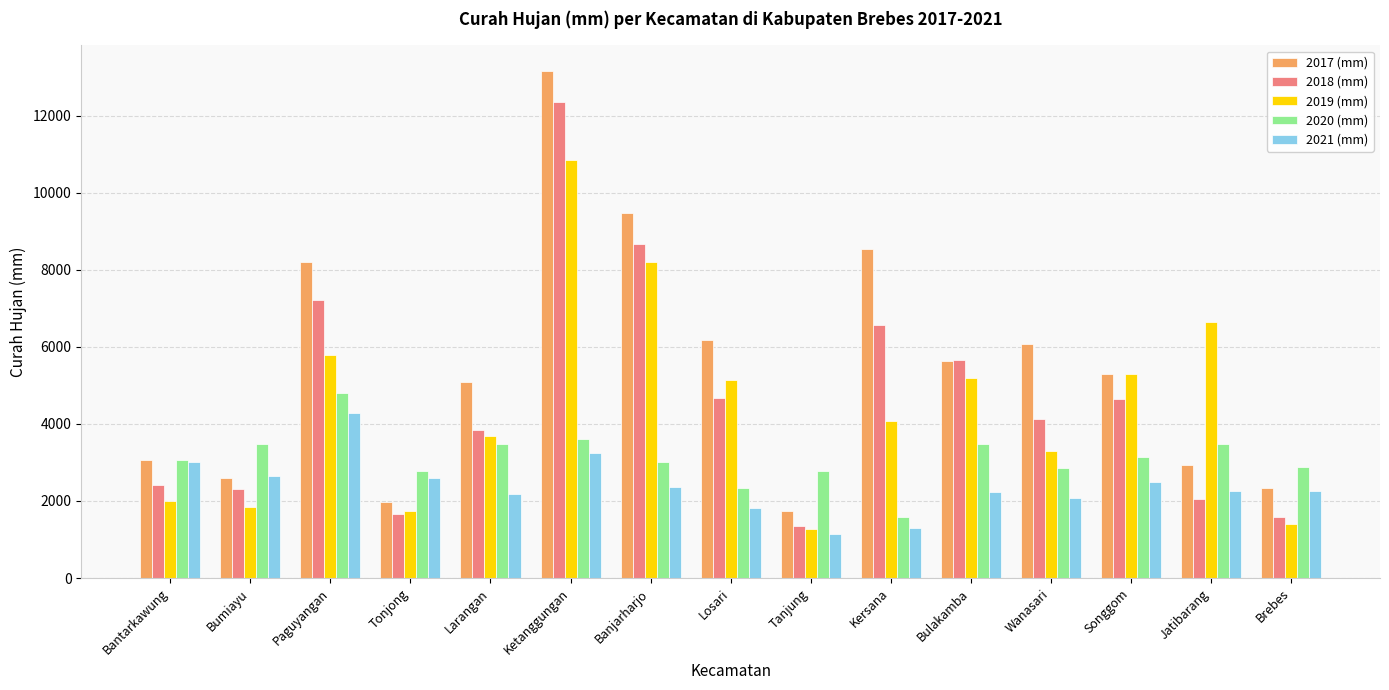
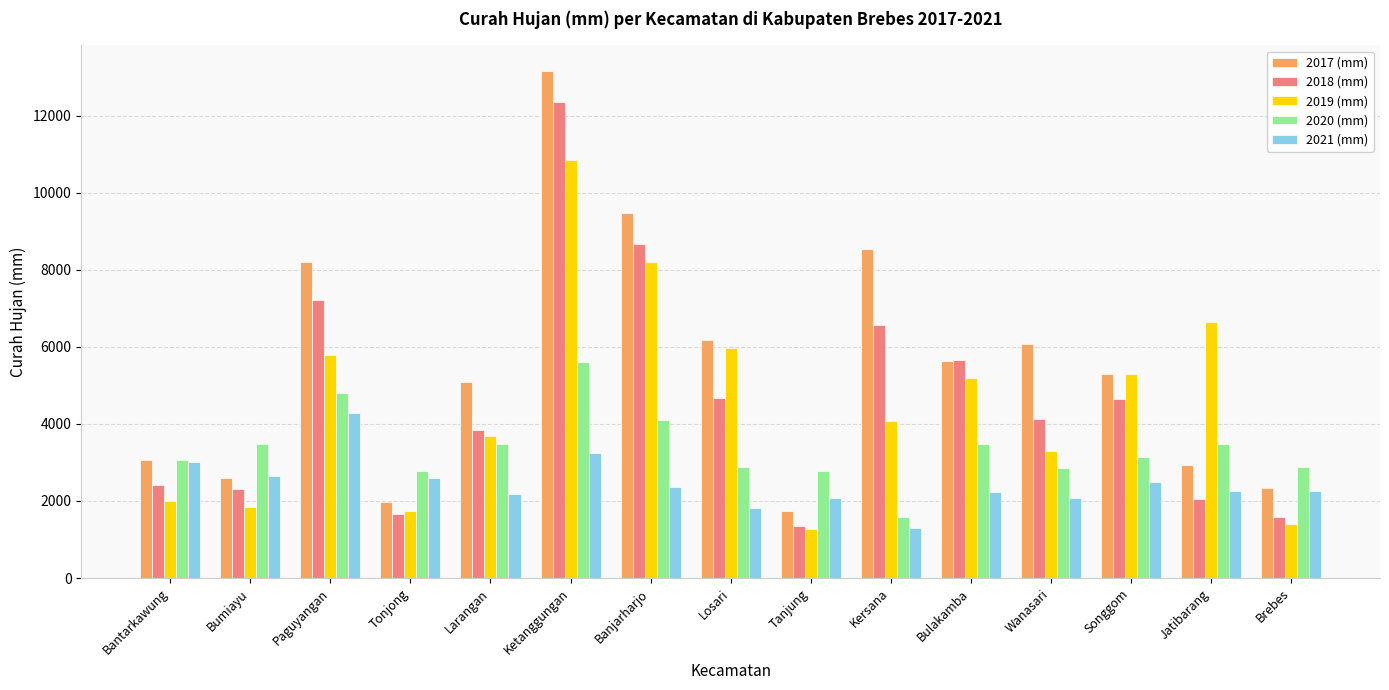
  {
    "2019 (mm)": {
      "Bantarkawung": 2000,
      "Bumiayu": 1800,
      "Paguyangan": 5800,
      "Tonjong": 1800,
      "Larangan": 3700,
      "Ketanggungan": 10800,
      "Banjarharjo": 8200,
-     "Losari": 5100,
+     "Losari": 6000,
      "Tanjung": 1300,
      "Kersana": 4100,
      "Bulakamba": 5200,
      "Wanasari": 3300,
      "Songgom": 5300,
      "Jatibarang": 6600,
      "Brebes": 1400
    },
    "2020 (mm)": {
      "Bantarkawung": 3100,
      "Bumiayu": 3500,
      "Paguyangan": 4800,
      "Tonjong": 2800,
      "Larangan": 3500,
-     "Ketanggungan": 3600,
-     "Banjarharjo": 3000,
-     "Losari": 2300,
+     "Ketanggungan": 5600,
+     "Banjarharjo": 4100,
+     "Losari": 2900,
      "Tanjung": 2800,
      "Kersana": 1600,
      "Bulakamba": 3500,
      "Wanasari": 2900,
      "Songgom": 3100,
      "Jatibarang": 3500,
      "Brebes": 2900
    },
    "2021 (mm)": {
      "Bantarkawung": 3000,
      "Bumiayu": 2700,
      "Paguyangan": 4300,
      "Tonjong": 2600,
      "Larangan": 2200,
      "Ketanggungan": 3200,
      "Banjarharjo": 2400,
      "Losari": 1800,
-     "Tanjung": 1100,
+     "Tanjung": 2100,
      "Kersana": 1300,
      "Bulakamba": 2200,
      "Wanasari": 2100,
      "Songgom": 2500,
      "Jatibarang": 2300,
      "Brebes": 2300
    }
  }
